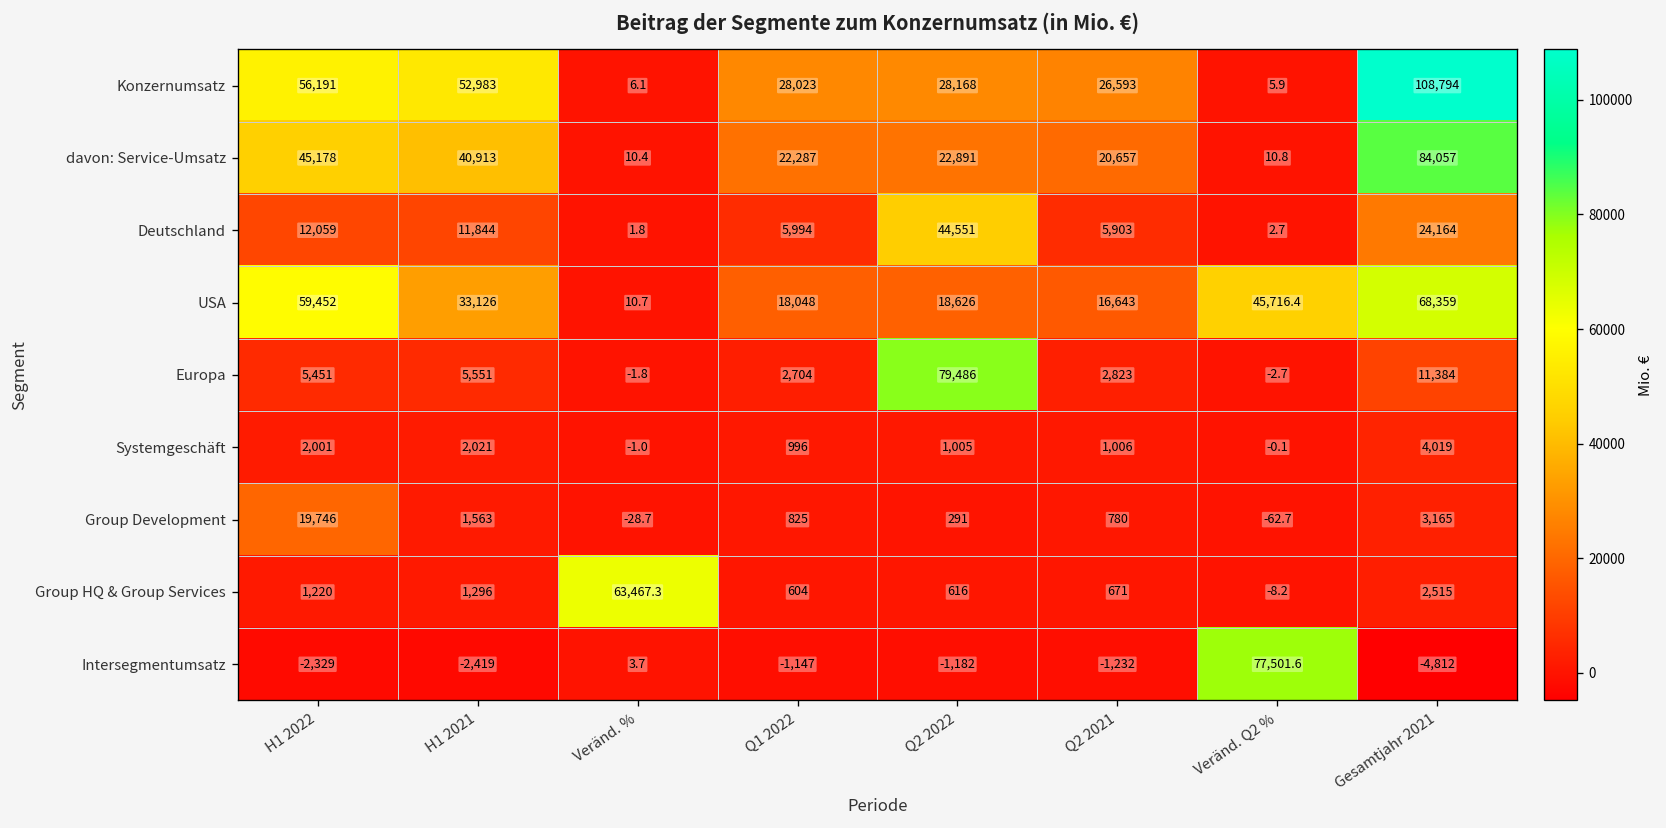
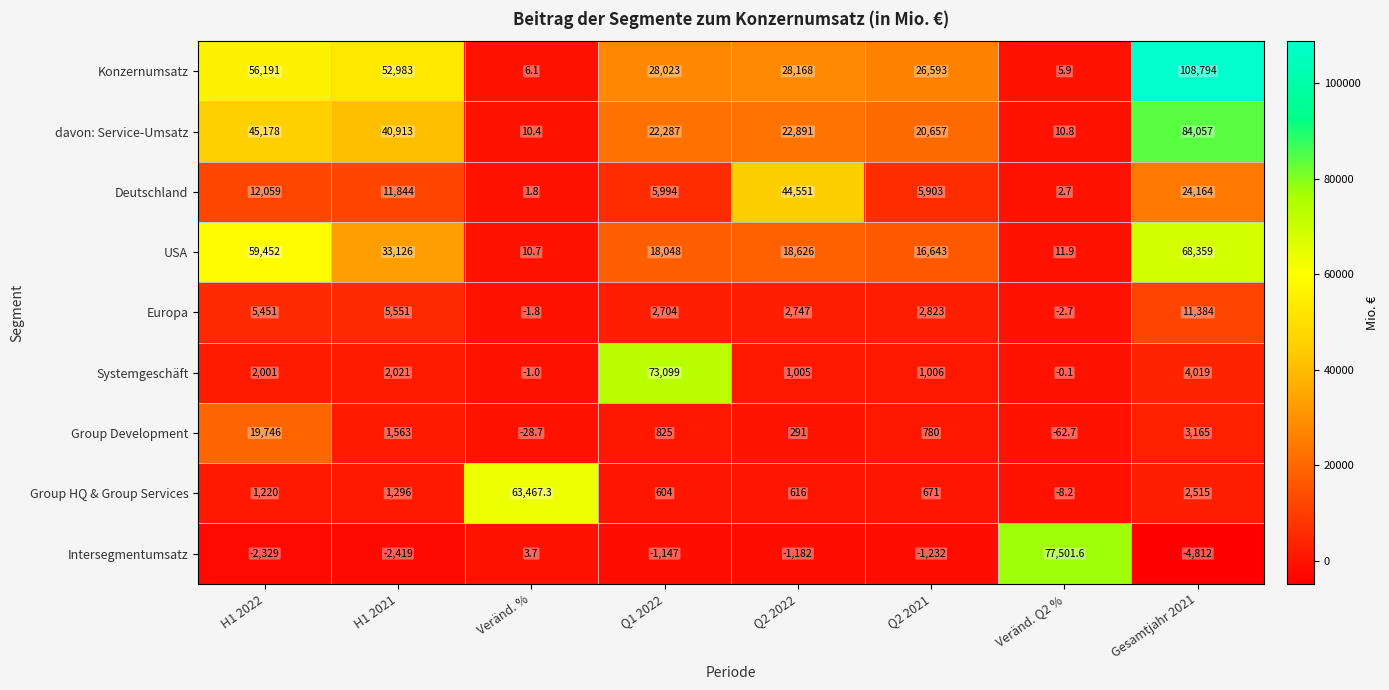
  {
    "USA": {
-     "Veränd. Q2 %": "45,716.4"
+     "Veränd. Q2 %": "11.9"
    },
    "Europa": {
-     "Q2 2022": "79,486"
+     "Q2 2022": "2,747"
    },
    "Systemgeschäft": {
-     "Q1 2022": "996"
+     "Q1 2022": "73,099"
    }
  }
